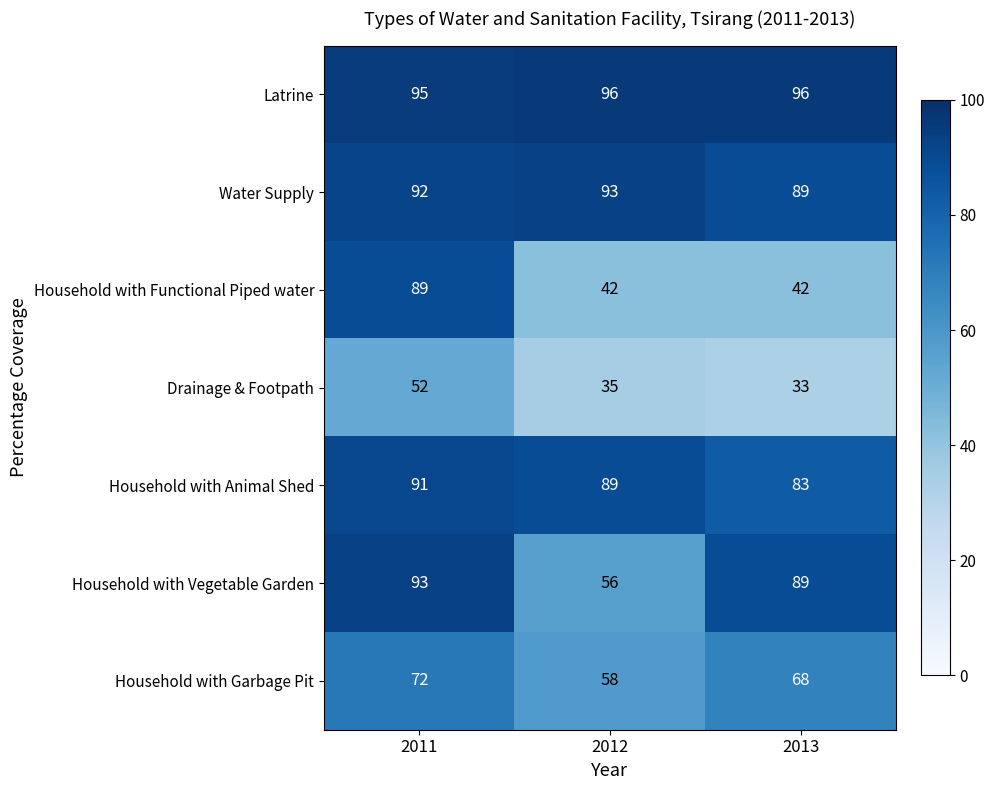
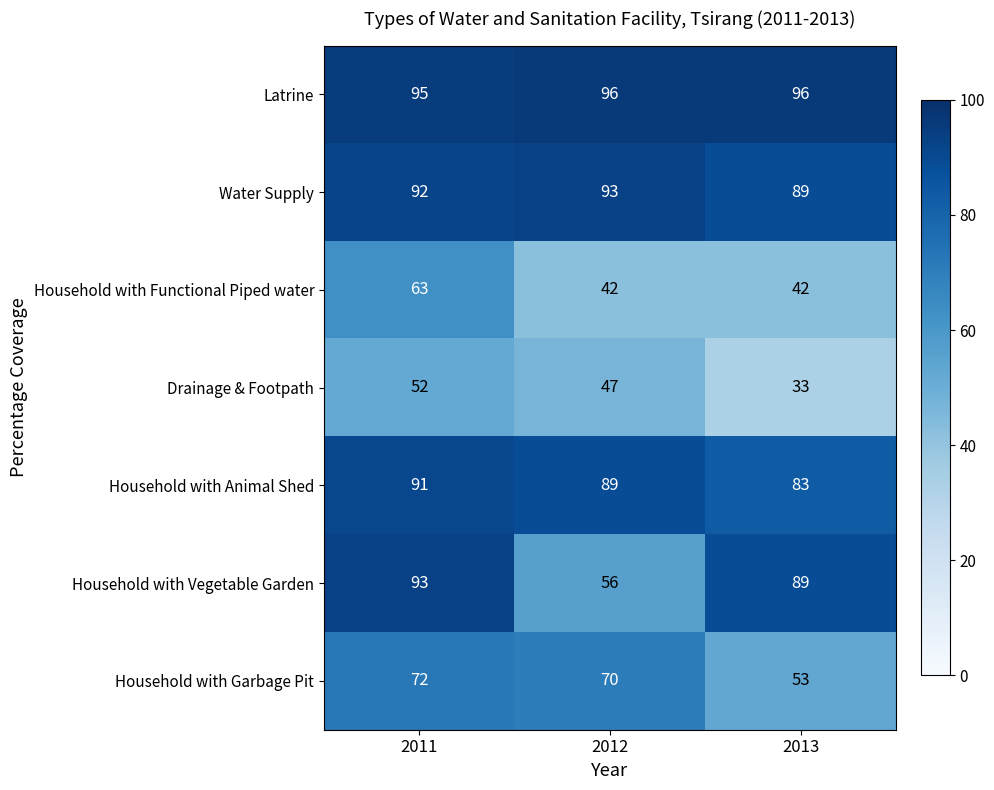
  {
    "Latrine": {
      "2011": 95,
      "2012": 96,
      "2013": 96
    },
    "Water Supply": {
      "2011": 92,
      "2012": 93,
      "2013": 89
    },
    "Household with Functional Piped water": {
-     "2011": 89,
+     "2011": 63,
      "2012": 42,
      "2013": 42
    },
    "Drainage & Footpath": {
      "2011": 52,
-     "2012": 35,
+     "2012": 47,
      "2013": 33
    },
    "Household with Animal Shed": {
      "2011": 91,
      "2012": 89,
      "2013": 83
    },
    "Household with Vegetable Garden": {
      "2011": 93,
      "2012": 56,
      "2013": 89
    },
    "Household with Garbage Pit": {
      "2011": 72,
-     "2012": 58,
-     "2013": 68
+     "2012": 70,
+     "2013": 53
    }
  }
